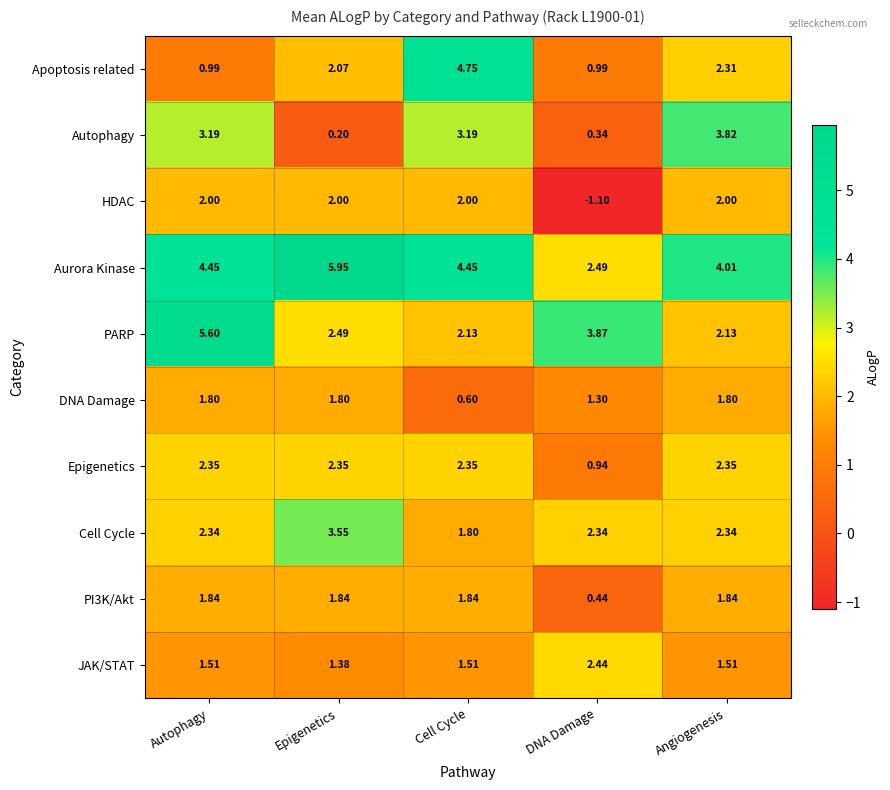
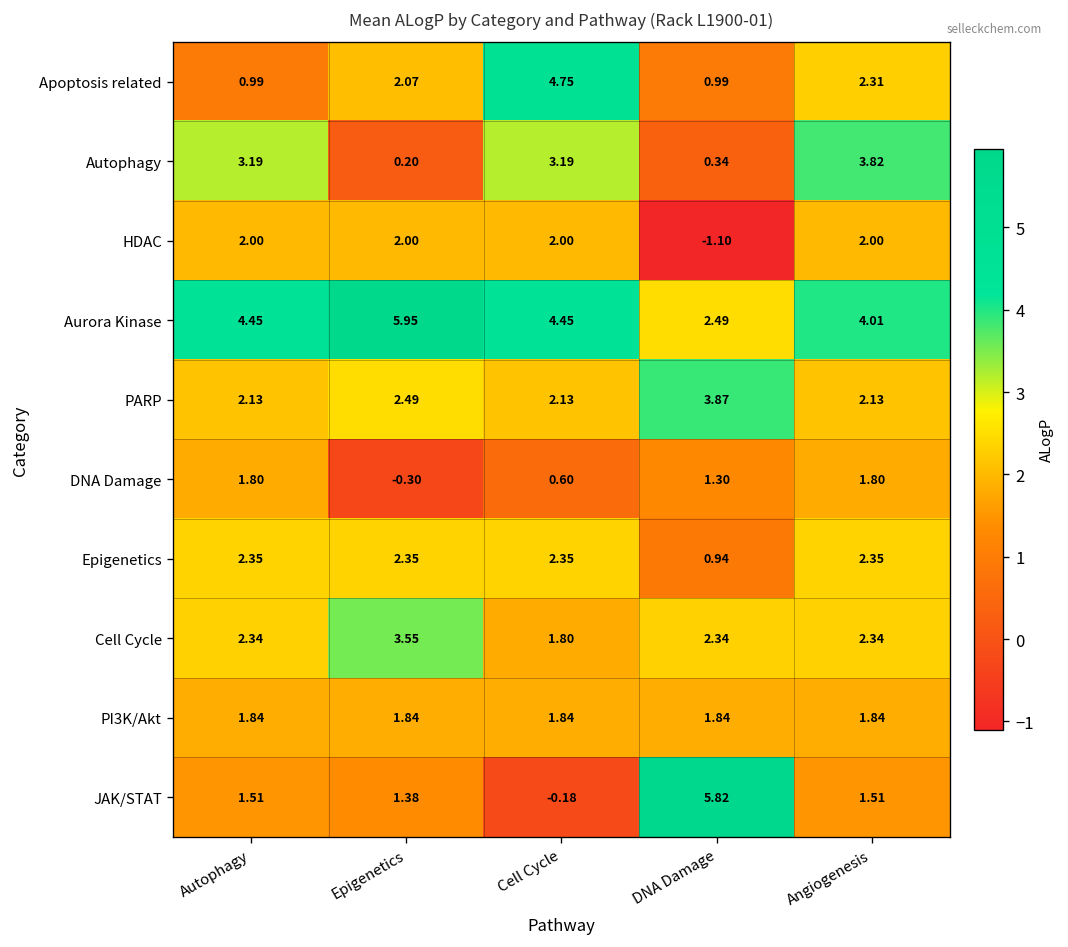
  {
    "Apoptosis related": {
      "Autophagy": 0.99,
      "Epigenetics": 2.07,
      "Cell Cycle": 4.75,
      "DNA Damage": 0.99,
      "Angiogenesis": 2.31
    },
    "Autophagy": {
      "Autophagy": 3.19,
      "Epigenetics": 0.20,
      "Cell Cycle": 3.19,
      "DNA Damage": 0.34,
      "Angiogenesis": 3.82
    },
    "HDAC": {
      "Autophagy": 2.00,
      "Epigenetics": 2.00,
      "Cell Cycle": 2.00,
      "DNA Damage": -1.10,
      "Angiogenesis": 2.00
    },
    "Aurora Kinase": {
      "Autophagy": 4.45,
      "Epigenetics": 5.95,
      "Cell Cycle": 4.45,
      "DNA Damage": 2.49,
      "Angiogenesis": 4.01
    },
    "PARP": {
-     "Autophagy": 5.60,
+     "Autophagy": 2.13,
      "Epigenetics": 2.49,
      "Cell Cycle": 2.13,
      "DNA Damage": 3.87,
      "Angiogenesis": 2.13
    },
    "DNA Damage": {
      "Autophagy": 1.80,
-     "Epigenetics": 1.80,
+     "Epigenetics": -0.30,
      "Cell Cycle": 0.60,
      "DNA Damage": 1.30,
      "Angiogenesis": 1.80
    },
    "Epigenetics": {
      "Autophagy": 2.35,
      "Epigenetics": 2.35,
      "Cell Cycle": 2.35,
      "DNA Damage": 0.94,
      "Angiogenesis": 2.35
    },
    "Cell Cycle": {
      "Autophagy": 2.34,
      "Epigenetics": 3.55,
      "Cell Cycle": 1.80,
      "DNA Damage": 2.34,
      "Angiogenesis": 2.34
    },
    "PI3K/Akt": {
      "Autophagy": 1.84,
      "Epigenetics": 1.84,
      "Cell Cycle": 1.84,
-     "DNA Damage": 0.44,
+     "DNA Damage": 1.84,
      "Angiogenesis": 1.84
    },
    "JAK/STAT": {
      "Autophagy": 1.51,
      "Epigenetics": 1.38,
-     "Cell Cycle": 1.51,
-     "DNA Damage": 2.44,
+     "Cell Cycle": -0.18,
+     "DNA Damage": 5.82,
      "Angiogenesis": 1.51
    }
  }
